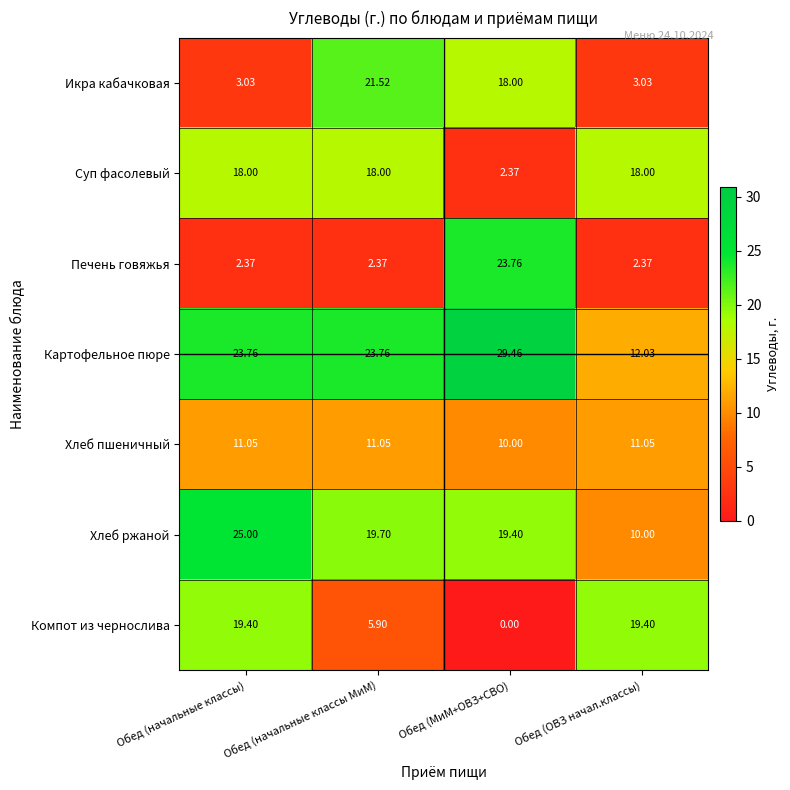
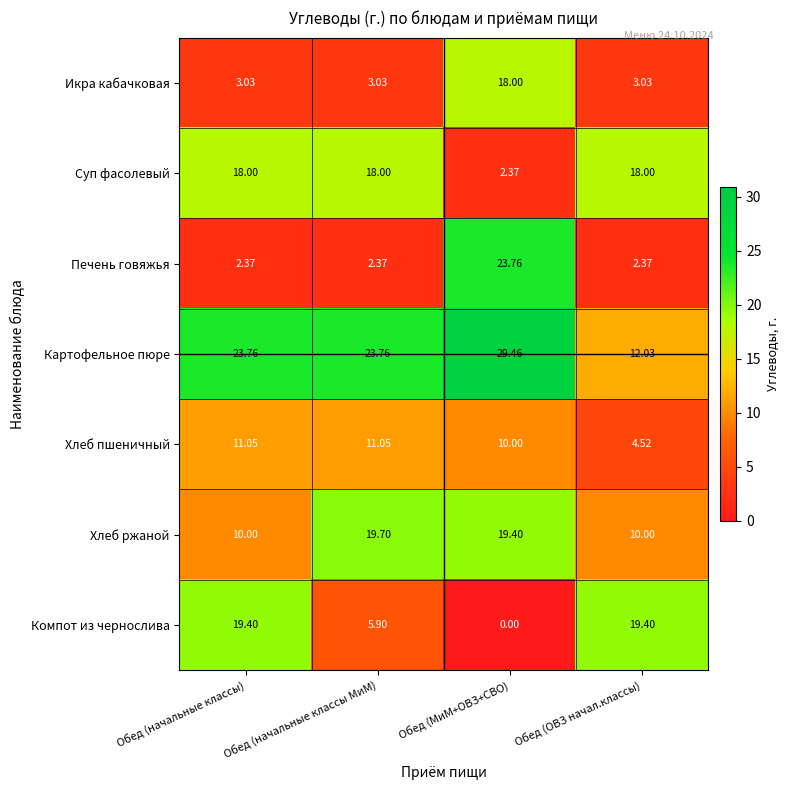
  {
    "Икра кабачковая": {
      "Обед (начальные классы)": 3.03,
-     "Обед (начальные классы МиМ)": 21.52,
+     "Обед (начальные классы МиМ)": 3.03,
      "Обед (МиМ+ОВЗ+СВО)": 18.00,
      "Обед (ОВЗ начал.классы)": 3.03
    },
    "Суп фасолевый": {
      "Обед (начальные классы)": 18.00,
      "Обед (начальные классы МиМ)": 18.00,
      "Обед (МиМ+ОВЗ+СВО)": 2.37,
      "Обед (ОВЗ начал.классы)": 18.00
    },
    "Печень говяжья": {
      "Обед (начальные классы)": 2.37,
      "Обед (начальные классы МиМ)": 2.37,
      "Обед (МиМ+ОВЗ+СВО)": 23.76,
      "Обед (ОВЗ начал.классы)": 2.37
    },
    "Картофельное пюре": {
      "Обед (начальные классы)": 23.76,
      "Обед (начальные классы МиМ)": 23.76,
      "Обед (МиМ+ОВЗ+СВО)": 29.46,
      "Обед (ОВЗ начал.классы)": 12.03
    },
    "Хлеб пшеничный": {
      "Обед (начальные классы)": 11.05,
      "Обед (начальные классы МиМ)": 11.05,
      "Обед (МиМ+ОВЗ+СВО)": 10.00,
-     "Обед (ОВЗ начал.классы)": 11.05
+     "Обед (ОВЗ начал.классы)": 4.52
    },
    "Хлеб ржаной": {
-     "Обед (начальные классы)": 25.00,
+     "Обед (начальные классы)": 10.00,
      "Обед (начальные классы МиМ)": 19.70,
      "Обед (МиМ+ОВЗ+СВО)": 19.40,
      "Обед (ОВЗ начал.классы)": 10.00
    },
    "Компот из чернослива": {
      "Обед (начальные классы)": 19.40,
      "Обед (начальные классы МиМ)": 5.90,
      "Обед (МиМ+ОВЗ+СВО)": 0.00,
      "Обед (ОВЗ начал.классы)": 19.40
    }
  }
